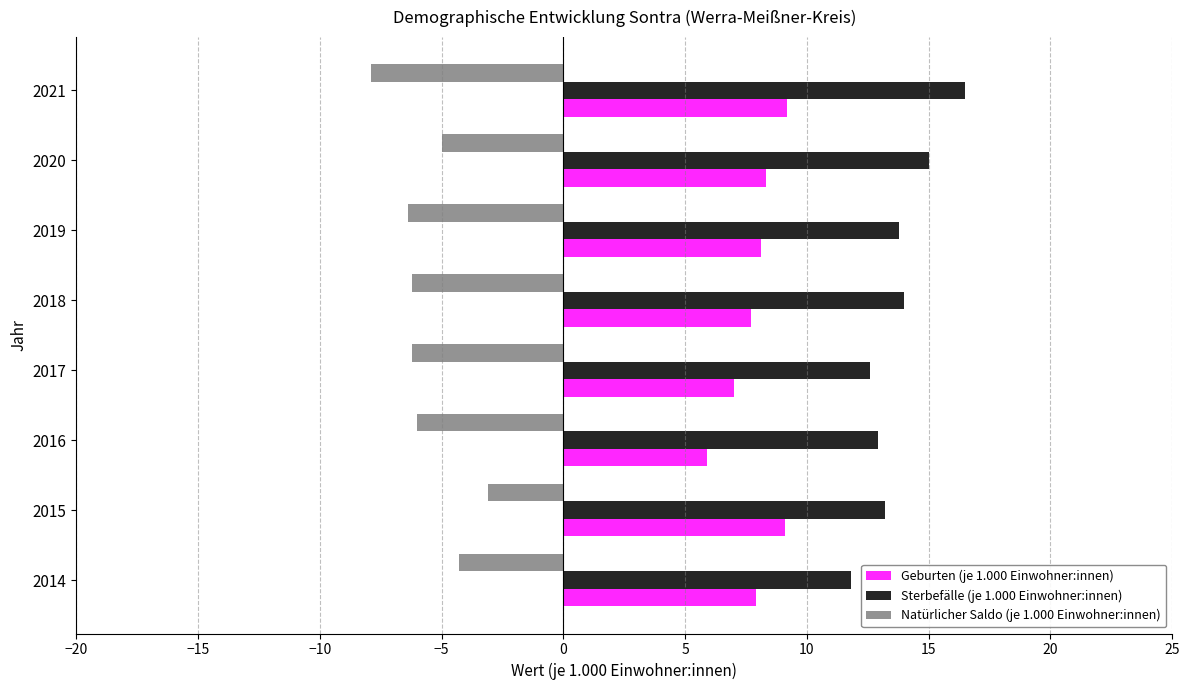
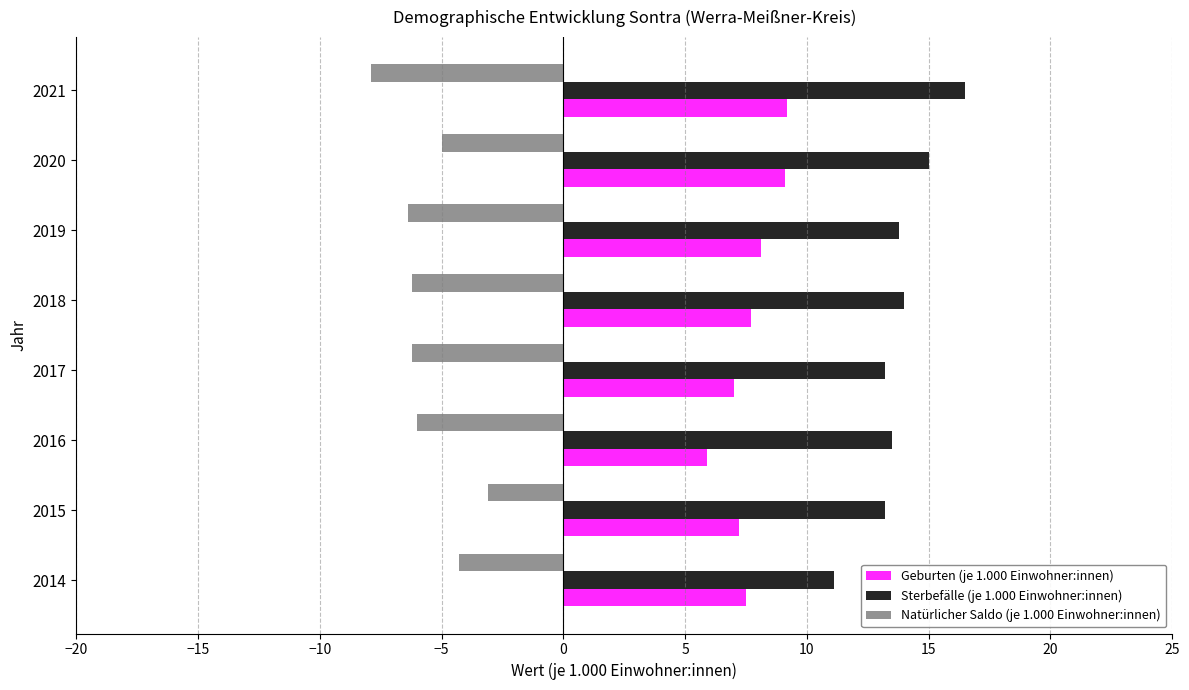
  {
    "Geburten (je 1.000 Einwohner:innen)": {
      "2021": 9.2,
-     "2020": 8.3,
+     "2020": 9.1,
      "2019": 8.1,
      "2018": 7.7,
      "2017": 7.0,
      "2016": 5.9,
-     "2015": 9.1,
-     "2014": 7.9
+     "2015": 7.2,
+     "2014": 7.5
    },
    "Sterbefälle (je 1.000 Einwohner:innen)": {
      "2021": 16.5,
      "2020": 15.0,
      "2019": 13.8,
      "2018": 14.0,
-     "2017": 12.6,
-     "2016": 12.9,
+     "2017": 13.2,
+     "2016": 13.5,
      "2015": 13.2,
-     "2014": 11.8
+     "2014": 11.1
    },
    "Natürlicher Saldo (je 1.000 Einwohner:innen)": {
      "2021": -7.9,
      "2020": -5.0,
      "2019": -6.4,
      "2018": -6.2,
      "2017": -6.2,
      "2016": -6.0,
      "2015": -3.1,
      "2014": -4.3
    }
  }
